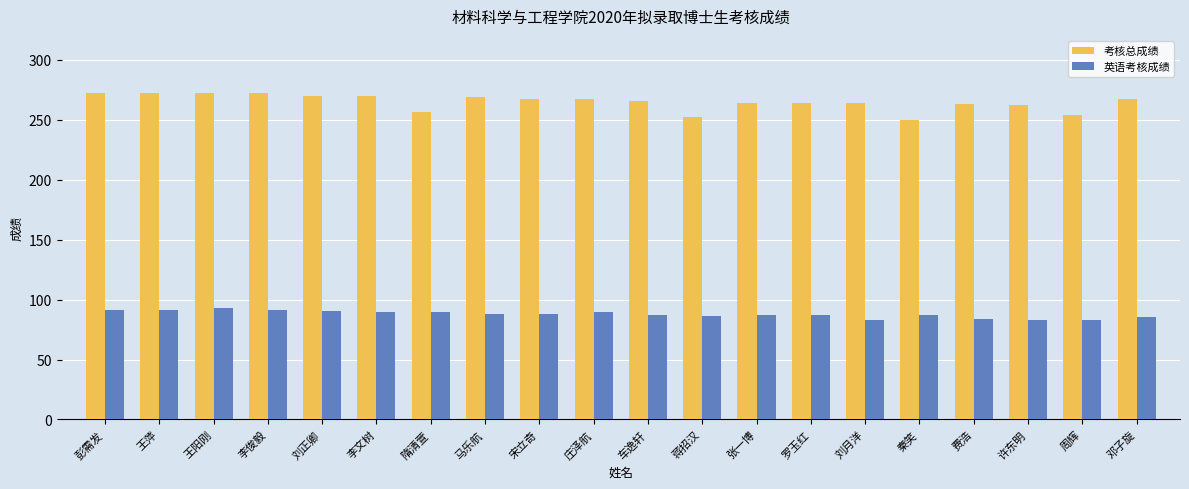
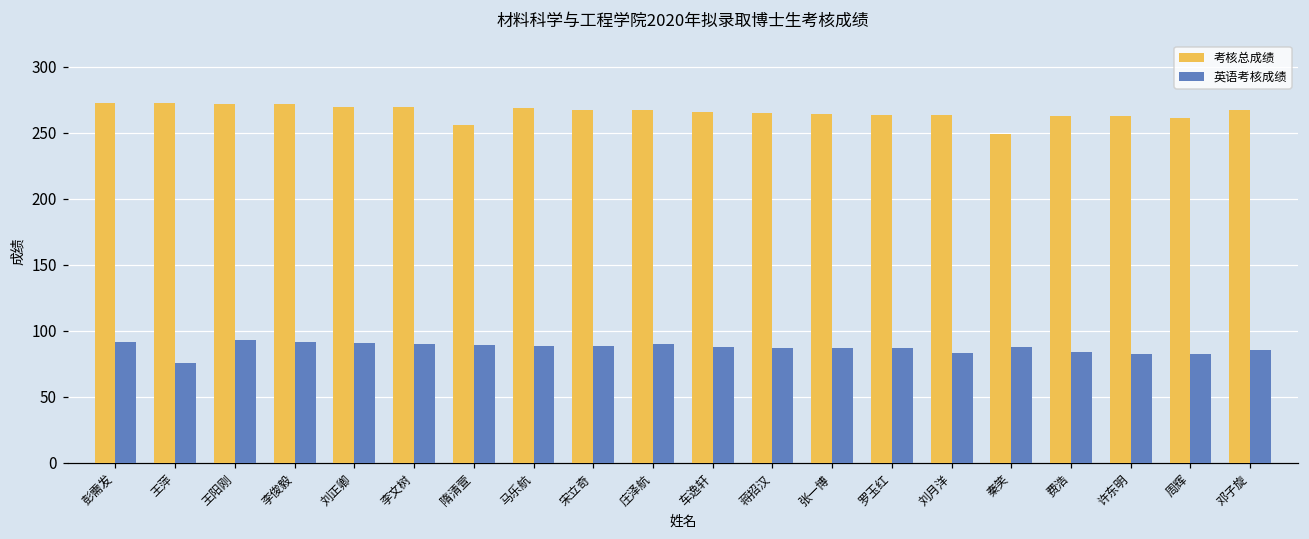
  {
    "考核总成绩": {
      "彭需发": 273,
      "王萍": 273,
      "王阳刚": 272,
      "李俊毅": 272,
      "刘正卿": 270,
      "李文树": 270,
      "隋清萱": 256,
      "马乐航": 269,
      "宋立奇": 267,
      "庄泽航": 267,
      "车逸轩": 266,
-     "蒋招汉": 252,
+     "蒋招汉": 265,
      "张一博": 264,
      "罗玉红": 264,
      "刘月洋": 264,
      "秦笑": 249,
      "费浩": 263,
      "许东明": 263,
-     "周辉": 254,
+     "周辉": 261,
      "邓子旋": 268
    },
    "英语考核成绩": {
      "彭需发": 91,
-     "王萍": 91,
+     "王萍": 76,
      "王阳刚": 93,
      "李俊毅": 92,
      "刘正卿": 91,
      "李文树": 90,
      "隋清萱": 89,
      "马乐航": 88,
      "宋立奇": 88,
      "庄泽航": 90,
      "车逸轩": 87,
      "蒋招汉": 87,
      "张一博": 87,
      "罗玉红": 87,
      "刘月洋": 83,
      "秦笑": 87,
      "费浩": 84,
      "许东明": 83,
      "周辉": 83,
      "邓子旋": 86
    }
  }
